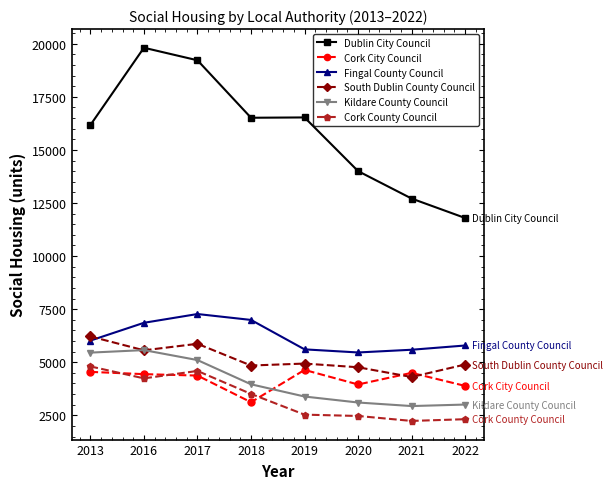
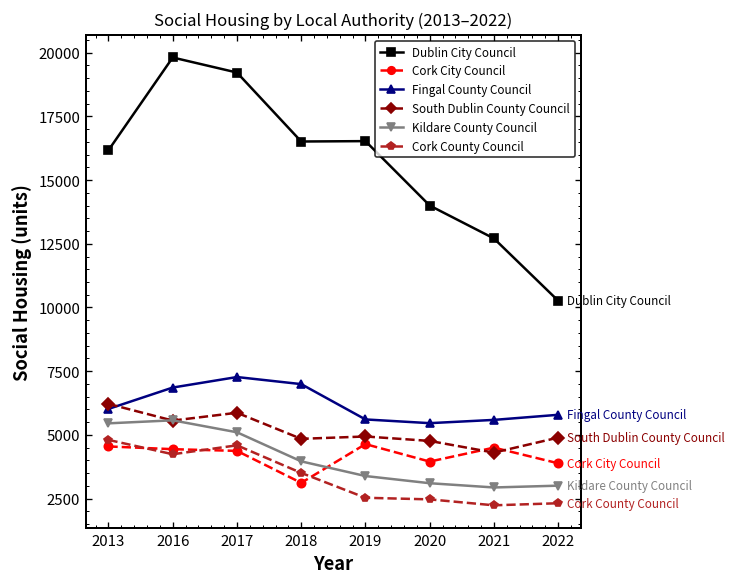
  {
    "Dublin City Council": {
      "2013": 16200,
      "2016": 19800,
      "2017": 19200,
      "2018": 16500,
      "2019": 16500,
      "2020": 14000,
      "2021": 12700,
-     "2022": 11800
+     "2022": 10300
    },
    "Cork City Council": {
      "2013": 4500,
      "2016": 4400,
      "2017": 4400,
      "2018": 3100,
      "2019": 4600,
      "2020": 4000,
      "2021": 4500,
      "2022": 3900
    },
    "Fingal County Council": {
      "2013": 6000,
      "2016": 6900,
      "2017": 7300,
      "2018": 7000,
      "2019": 5600,
      "2020": 5500,
      "2021": 5600,
      "2022": 5800
    },
    "South Dublin County Council": {
      "2013": 6200,
      "2017": 5900,
      "2018": 4800,
      "2019": 4900,
      "2020": 4800,
      "2021": 4300,
      "2022": 4900
    },
    "Kildare County Council": {
      "2013": 5500,
      "2017": 5100,
      "2018": 4000,
      "2019": 3400,
      "2020": 3100,
      "2021": 2900,
      "2022": 3000
    },
    "Cork County Council": {
      "2013": 4800,
      "2016": 4200,
      "2017": 4600,
      "2018": 3500,
      "2019": 2500,
      "2020": 2500,
      "2021": 2200,
      "2022": 2300
    }
  }
